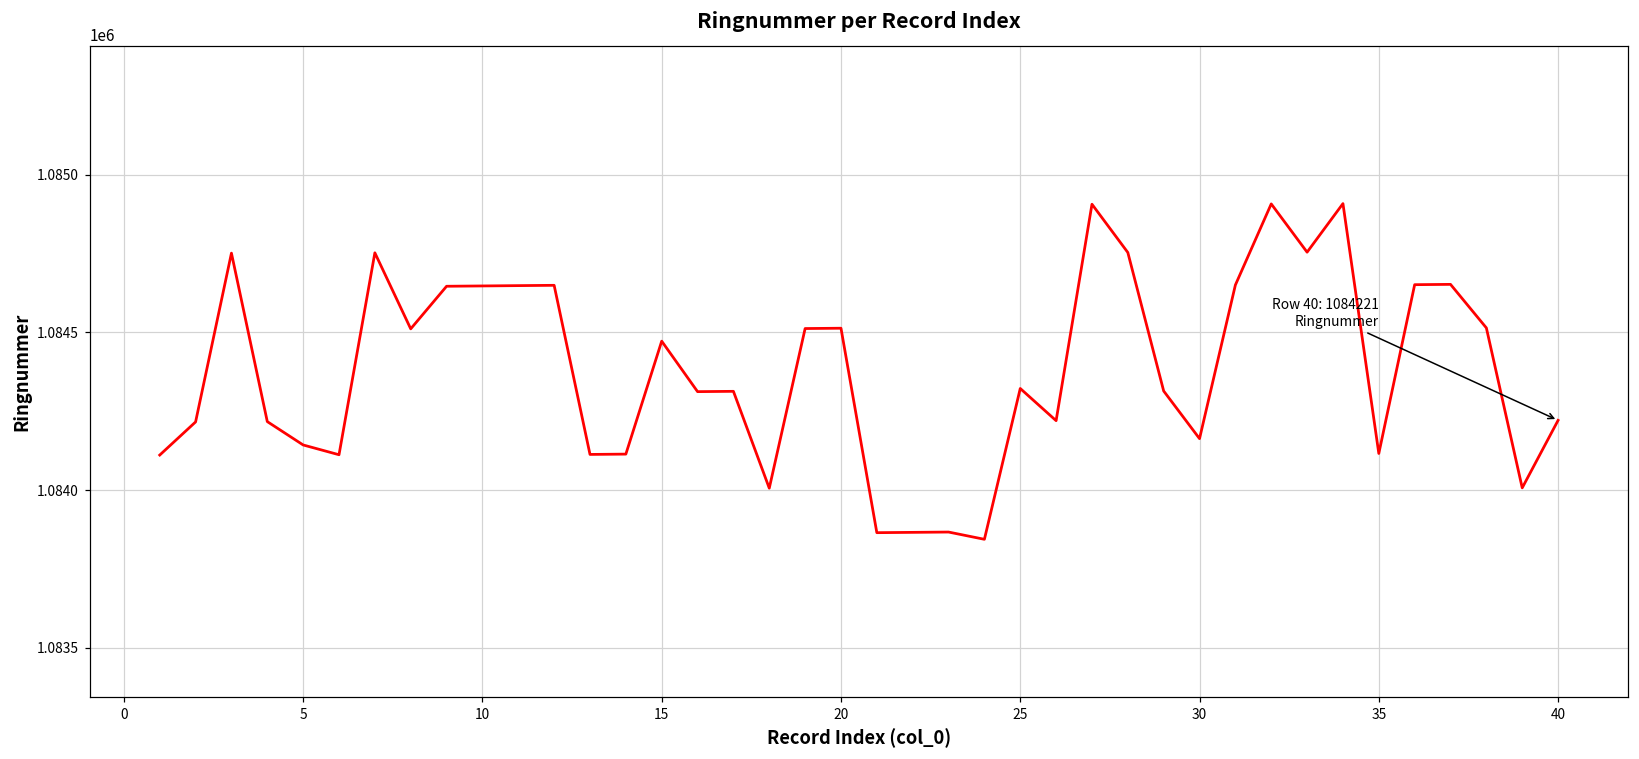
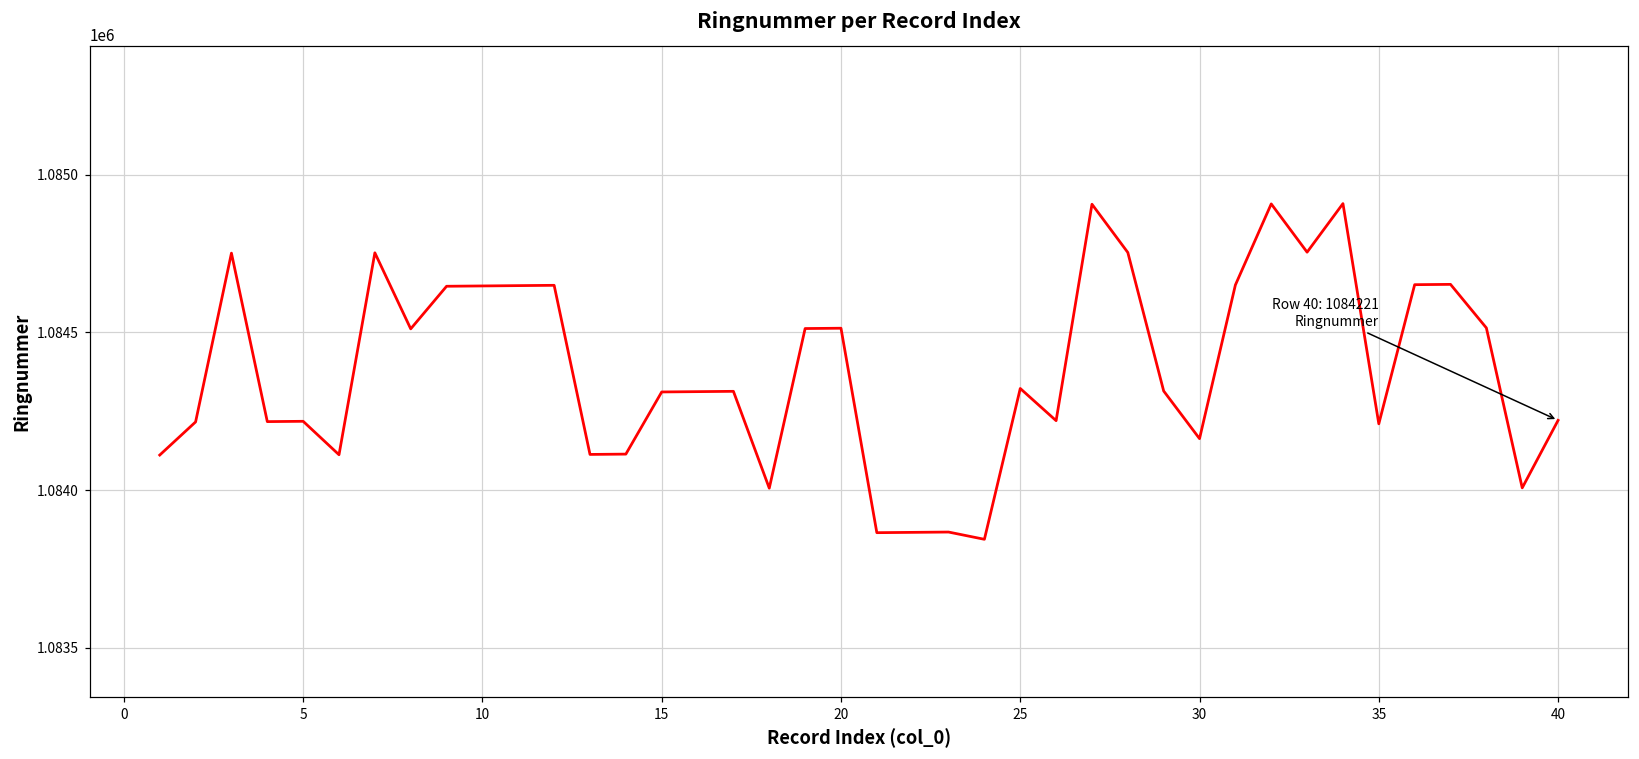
  {
-   "5": 1084140,
+   "5": 1084220,
    "10": 1084650,
-   "15": 1084470,
+   "15": 1084310,
    "20": 1084510,
    "25": 1084320,
    "30": 1084160,
-   "35": 1084120,
+   "35": 1084210,
    "40": 1084220
  }
